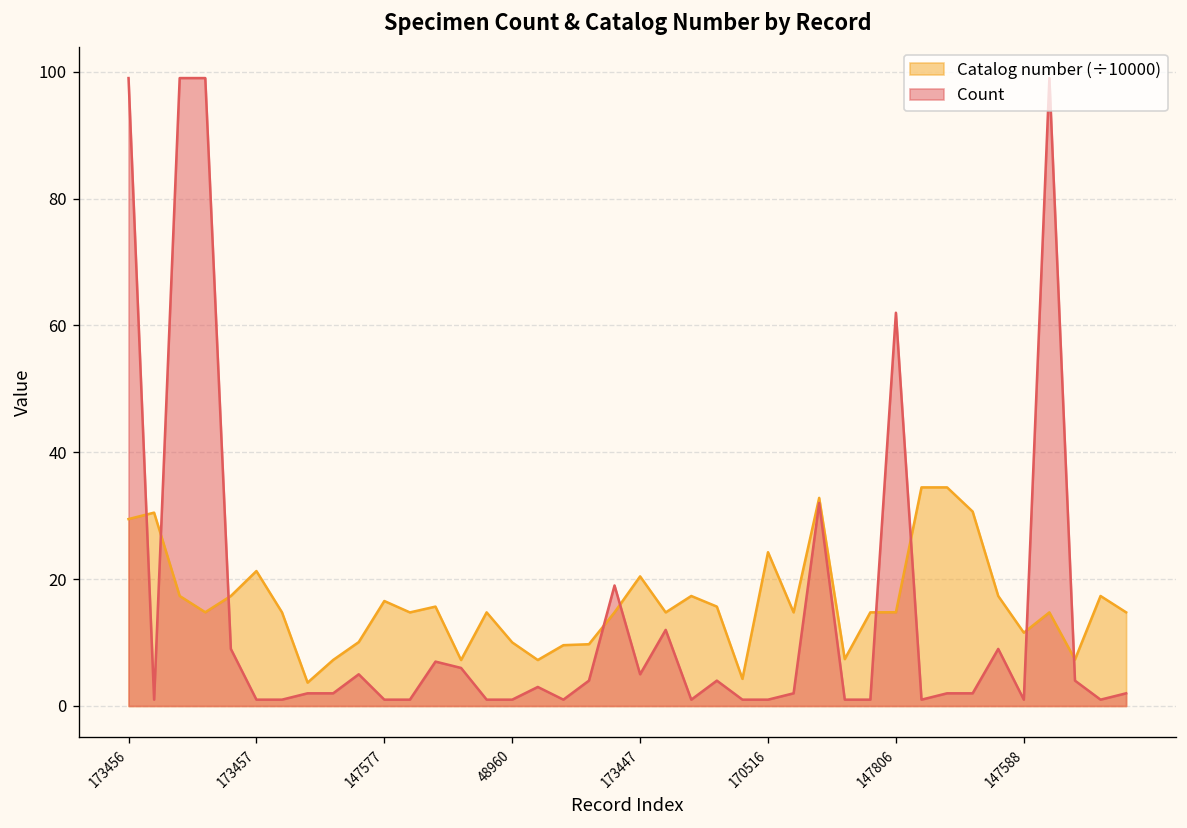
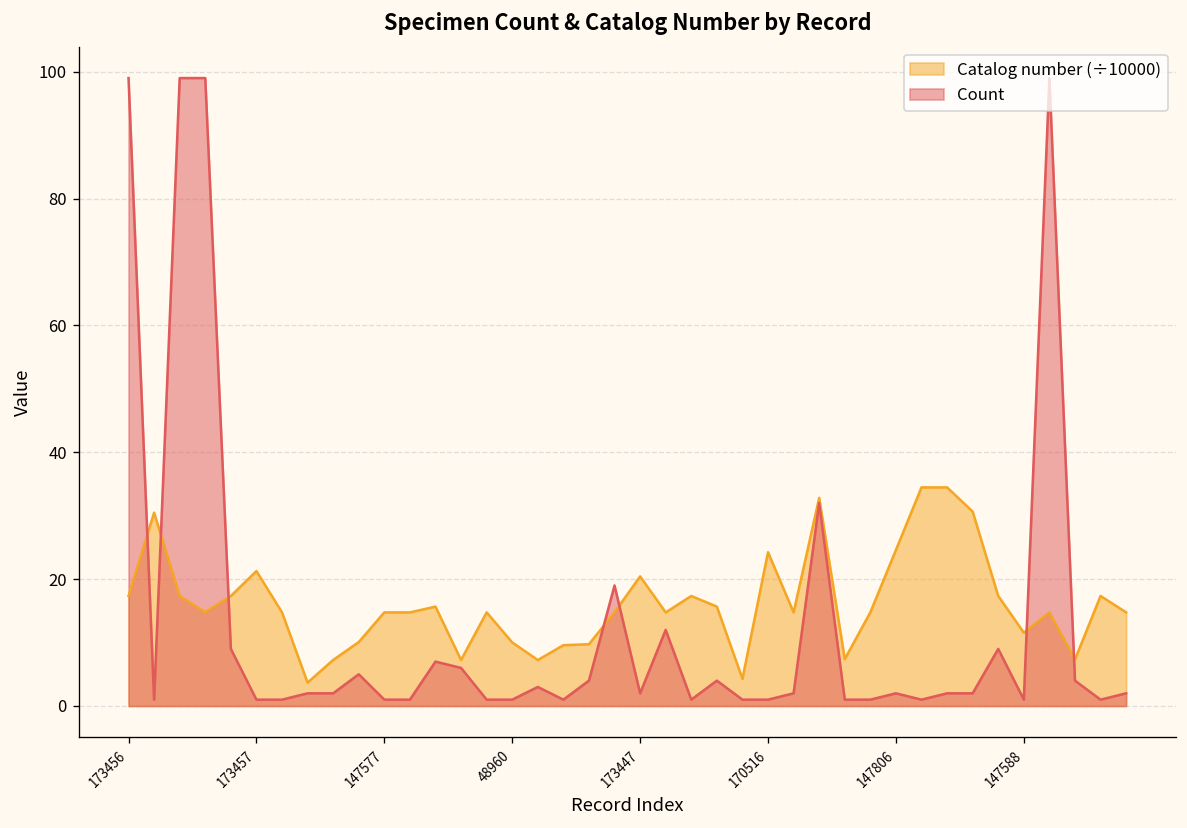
  {
    "Catalog number (÷10000)": {
-     "173456": 29,
+     "173456": 17,
      "173457": 21,
-     "147577": 17,
+     "147577": 15,
      "48960": 10,
      "173447": 20,
      "170516": 24,
-     "147806": 15,
+     "147806": 25,
      "147588": 12
    },
    "Count": {
      "173456": 99,
      "173457": 1,
      "147577": 1,
      "48960": 1,
-     "173447": 5,
+     "173447": 2,
      "170516": 1,
-     "147806": 62,
+     "147806": 2,
      "147588": 1
    }
  }
